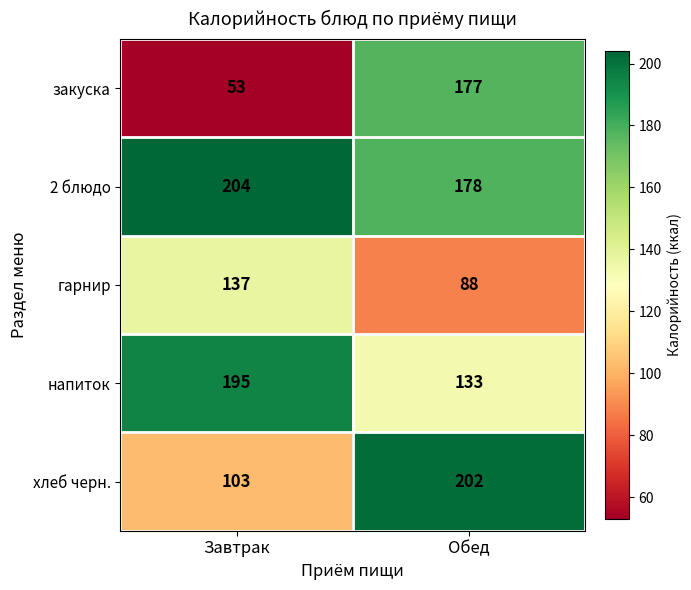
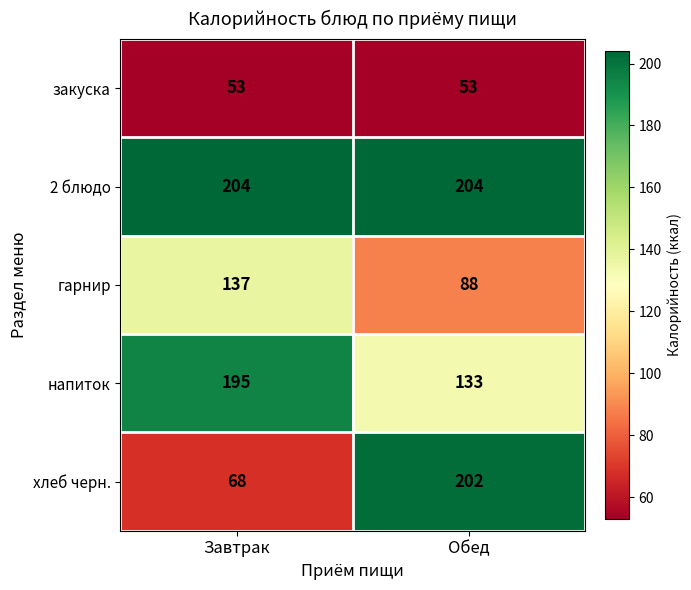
  {
    "закуска": {
      "Завтрак": 53,
-     "Обед": 177
+     "Обед": 53
    },
    "2 блюдо": {
      "Завтрак": 204,
-     "Обед": 178
+     "Обед": 204
    },
    "гарнир": {
      "Завтрак": 137,
      "Обед": 88
    },
    "напиток": {
      "Завтрак": 195,
      "Обед": 133
    },
    "хлеб черн.": {
-     "Завтрак": 103,
+     "Завтрак": 68,
      "Обед": 202
    }
  }
